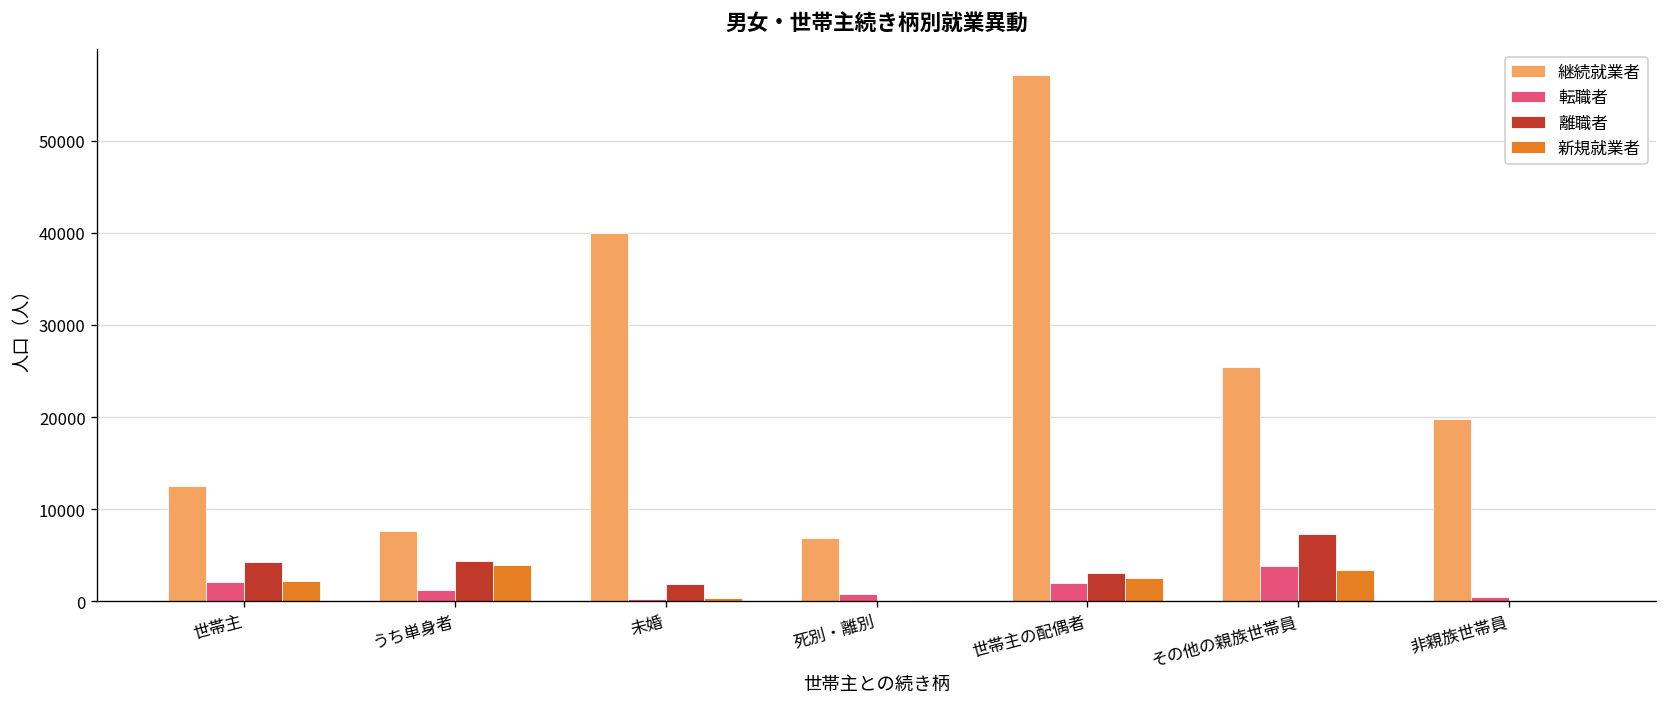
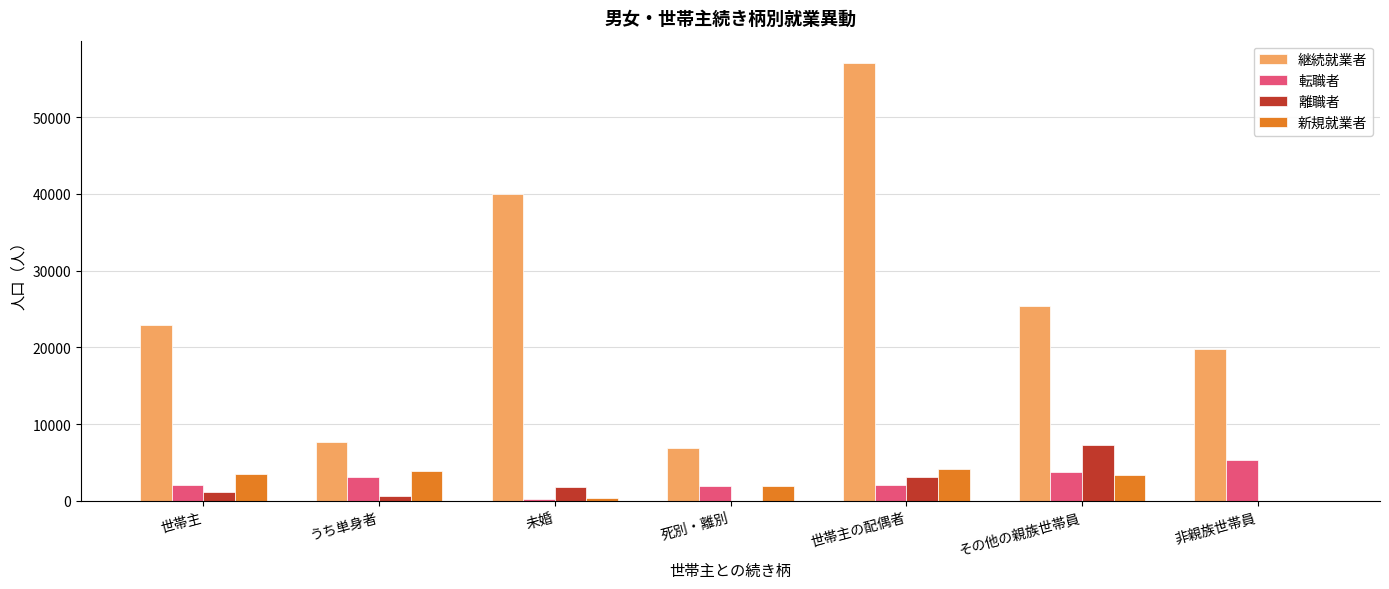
  {
    "継続就業者": {
-     "世帯主": 13000,
+     "世帯主": 23000,
      "うち単身者": 8000,
      "未婚": 40000,
      "死別・離別": 7000,
      "世帯主の配偶者": 57000,
      "その他の親族世帯員": 25000,
      "非親族世帯員": 20000
    },
    "転職者": {
      "世帯主": 2000,
-     "うち単身者": 1000,
-     "死別・離別": 1000,
+     "うち単身者": 3000,
+     "死別・離別": 2000,
      "世帯主の配偶者": 2000,
      "その他の親族世帯員": 4000,
-     "非親族世帯員": 1000
+     "非親族世帯員": 5000
    },
    "離職者": {
-     "世帯主": 4000,
-     "うち単身者": 4000,
+     "世帯主": 1000,
+     "うち単身者": 1000,
      "未婚": 2000,
      "死別・離別": 0,
      "世帯主の配偶者": 3000,
      "その他の親族世帯員": 7000,
      "非親族世帯員": 0
    },
    "新規就業者": {
-     "世帯主": 2000,
+     "世帯主": 4000,
      "うち単身者": 4000,
      "未婚": 0,
-     "死別・離別": 0,
-     "世帯主の配偶者": 3000,
+     "死別・離別": 2000,
+     "世帯主の配偶者": 4000,
      "その他の親族世帯員": 3000,
      "非親族世帯員": 0
    }
  }
